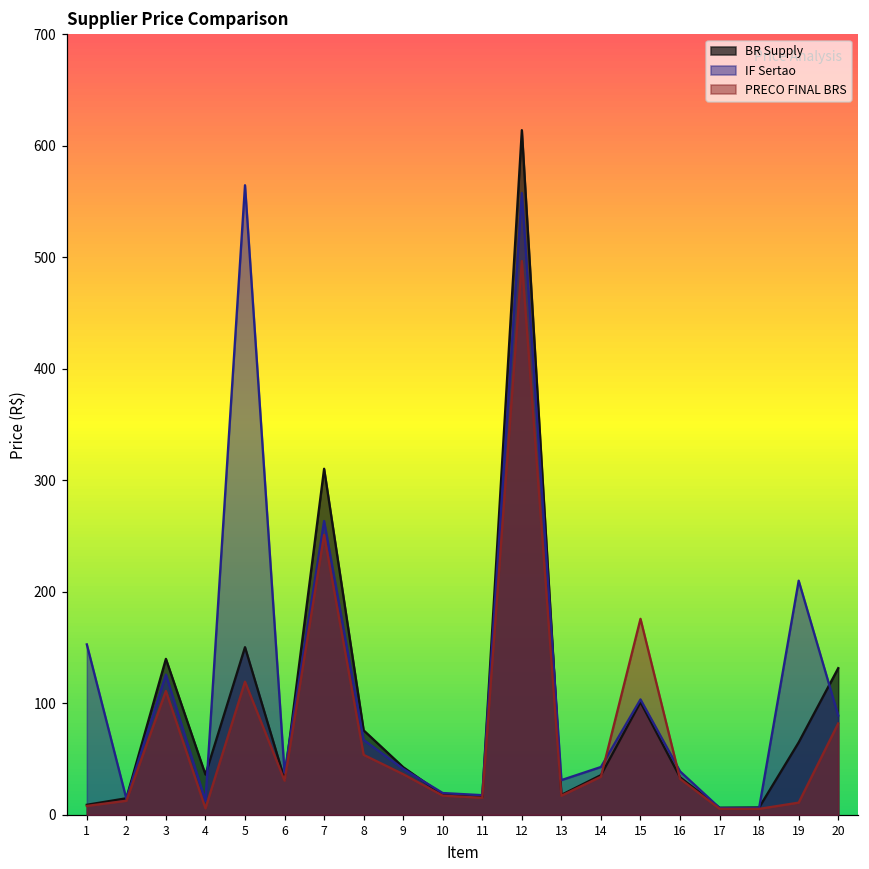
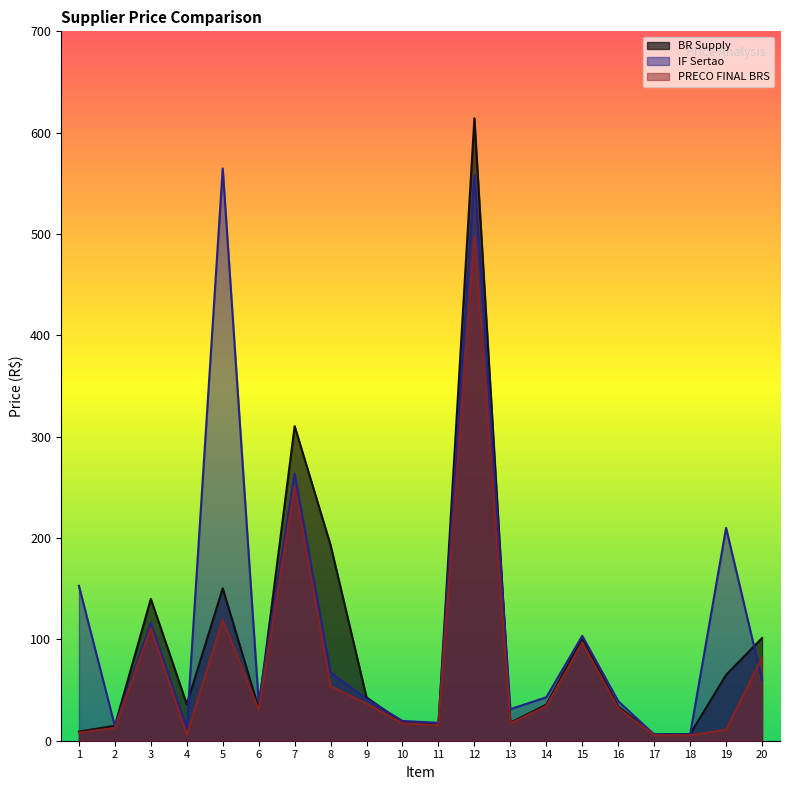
  {
    "BR Supply": {
      "3": 140,
      "4": 36,
      "5": 150,
      "7": 310,
-     "8": 76,
+     "8": 193,
      "12": 614,
      "19": 65,
-     "20": 132
+     "20": 101
    },
    "IF Sertao": {
      "1": 153,
-     "3": 126,
+     "3": 116,
      "4": 12,
      "5": 565,
      "6": 38,
      "7": 264,
      "8": 67,
      "12": 558,
      "13": 31,
      "14": 43,
      "16": 39,
      "19": 210,
-     "20": 89
+     "20": 60
    },
    "PRECO FINAL BRS": {
      "3": 111,
      "4": 6,
      "5": 119,
      "7": 251,
      "8": 54,
      "9": 36,
      "12": 497,
-     "15": 176,
+     "15": 97,
      "19": 11,
      "20": 82
    }
  }
